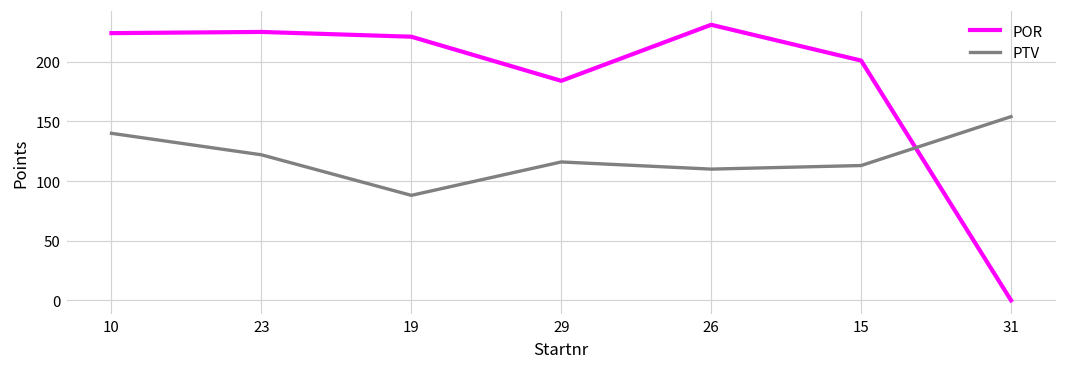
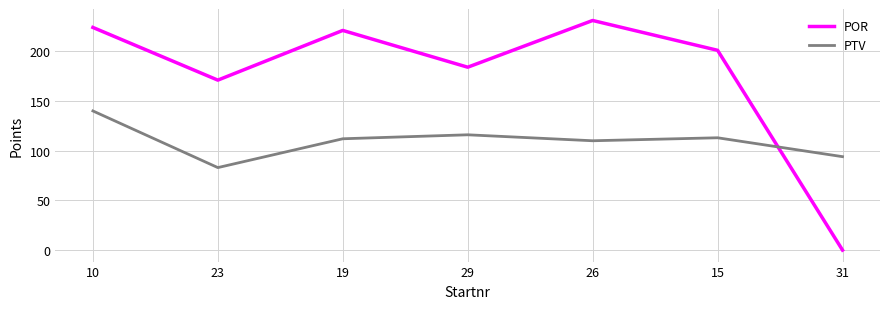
  {
    "POR": {
      "10": 220,
-     "23": 230,
+     "23": 170,
      "19": 220,
      "29": 180,
      "26": 230,
      "15": 200,
      "31": 0
    },
    "PTV": {
      "10": 140,
-     "23": 120,
-     "19": 90,
+     "23": 80,
+     "19": 110,
      "29": 120,
      "26": 110,
      "15": 110,
-     "31": 150
+     "31": 90
    }
  }
